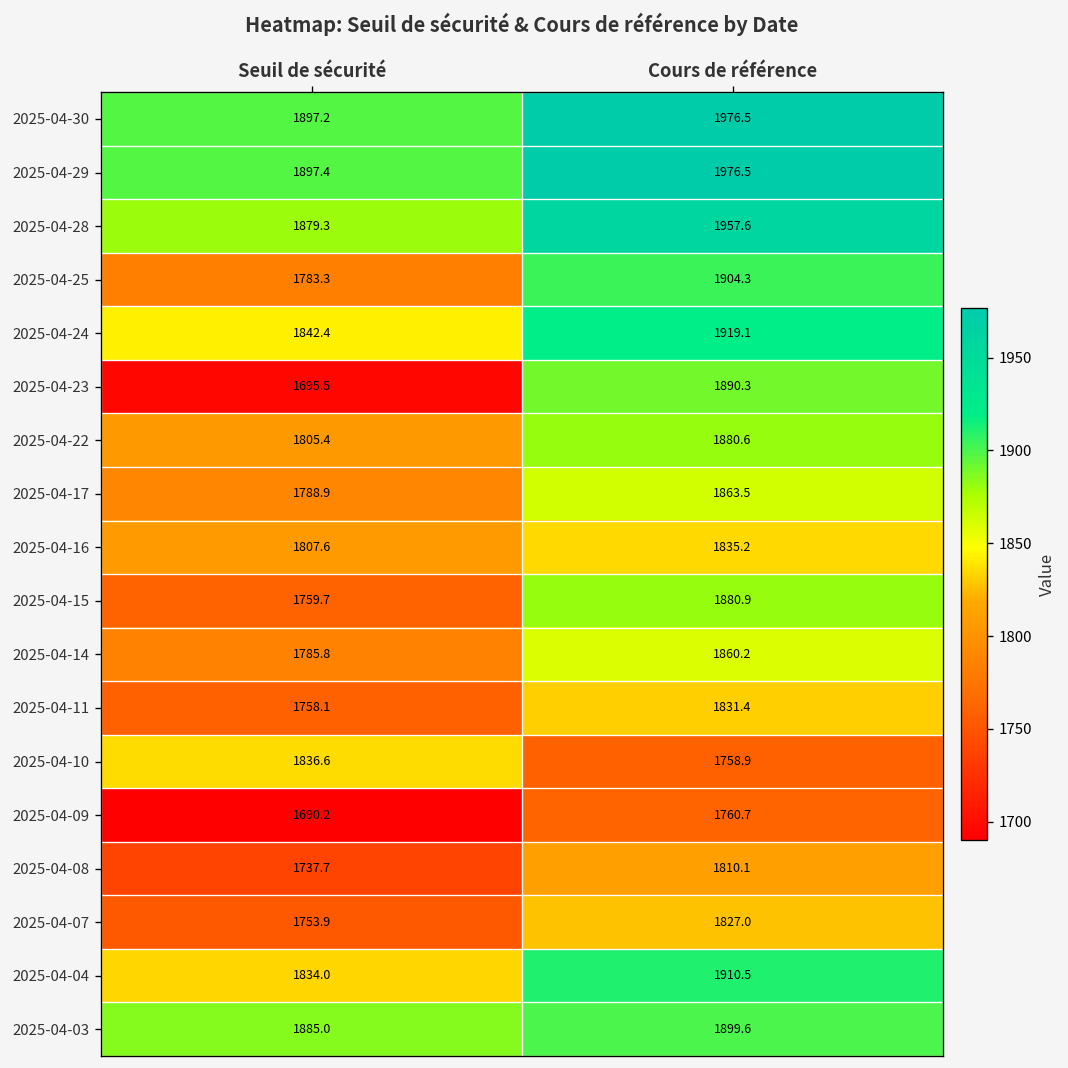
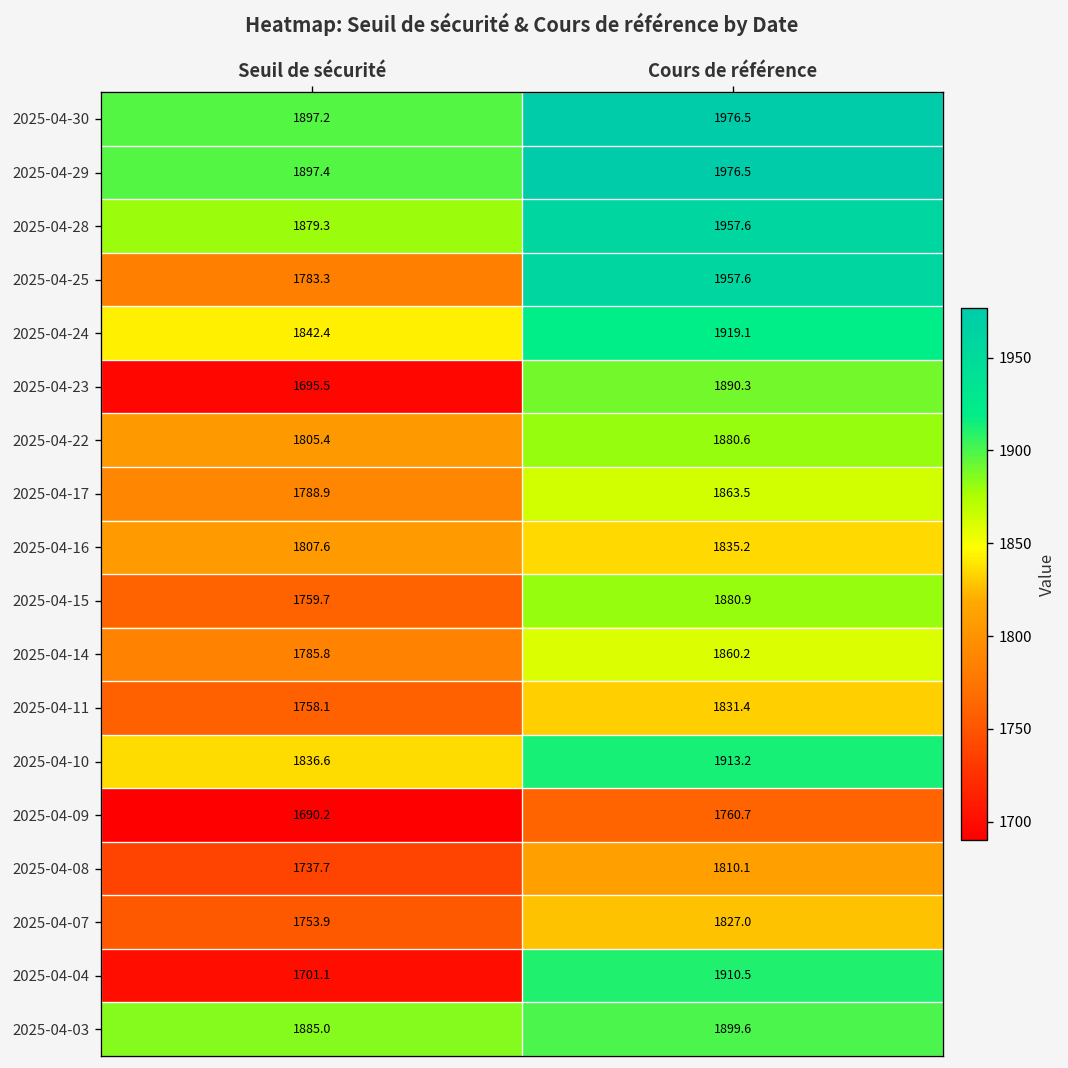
  {
    "2025-04-30": {
      "Seuil de sécurité": 1897.2,
      "Cours de référence": 1976.5
    },
    "2025-04-29": {
      "Seuil de sécurité": 1897.4,
      "Cours de référence": 1976.5
    },
    "2025-04-28": {
      "Seuil de sécurité": 1879.3,
      "Cours de référence": 1957.6
    },
    "2025-04-25": {
      "Seuil de sécurité": 1783.3,
-     "Cours de référence": 1904.3
+     "Cours de référence": 1957.6
    },
    "2025-04-24": {
      "Seuil de sécurité": 1842.4,
      "Cours de référence": 1919.1
    },
    "2025-04-23": {
      "Seuil de sécurité": 1695.5,
      "Cours de référence": 1890.3
    },
    "2025-04-22": {
      "Seuil de sécurité": 1805.4,
      "Cours de référence": 1880.6
    },
    "2025-04-17": {
      "Seuil de sécurité": 1788.9,
      "Cours de référence": 1863.5
    },
    "2025-04-16": {
      "Seuil de sécurité": 1807.6,
      "Cours de référence": 1835.2
    },
    "2025-04-15": {
      "Seuil de sécurité": 1759.7,
      "Cours de référence": 1880.9
    },
    "2025-04-14": {
      "Seuil de sécurité": 1785.8,
      "Cours de référence": 1860.2
    },
    "2025-04-11": {
      "Seuil de sécurité": 1758.1,
      "Cours de référence": 1831.4
    },
    "2025-04-10": {
      "Seuil de sécurité": 1836.6,
-     "Cours de référence": 1758.9
+     "Cours de référence": 1913.2
    },
    "2025-04-09": {
      "Seuil de sécurité": 1690.2,
      "Cours de référence": 1760.7
    },
    "2025-04-08": {
      "Seuil de sécurité": 1737.7,
      "Cours de référence": 1810.1
    },
    "2025-04-07": {
      "Seuil de sécurité": 1753.9,
      "Cours de référence": 1827.0
    },
    "2025-04-04": {
-     "Seuil de sécurité": 1834.0,
+     "Seuil de sécurité": 1701.1,
      "Cours de référence": 1910.5
    },
    "2025-04-03": {
      "Seuil de sécurité": 1885.0,
      "Cours de référence": 1899.6
    }
  }
